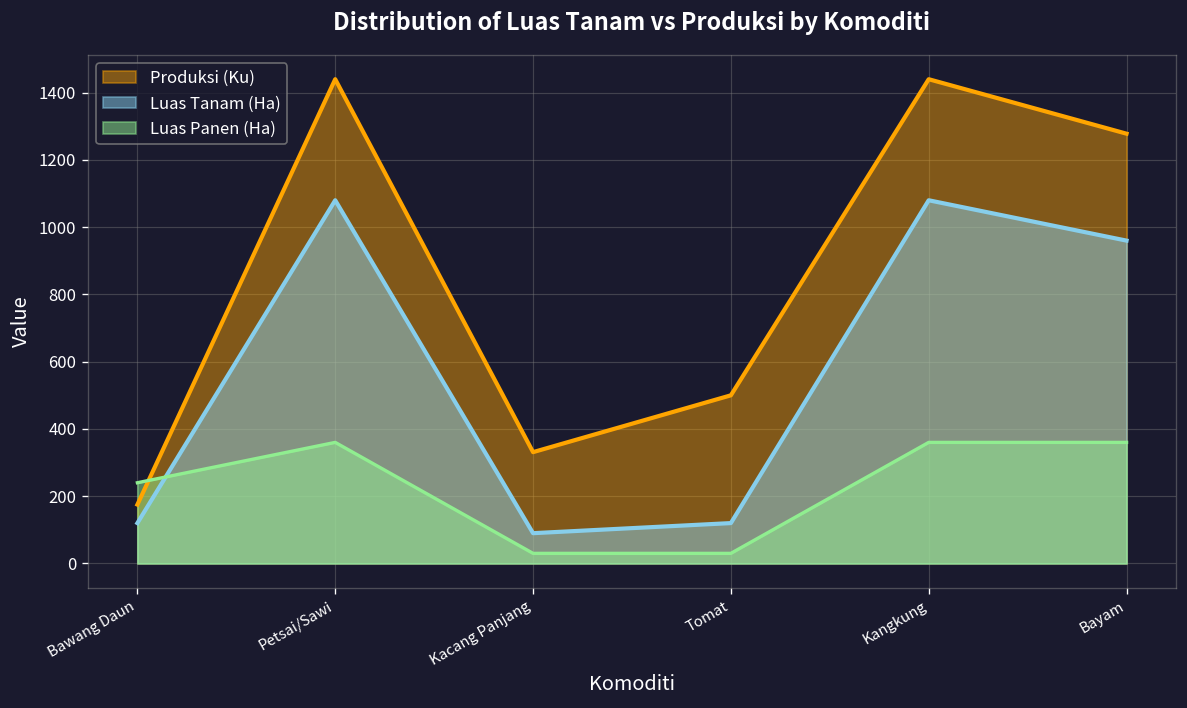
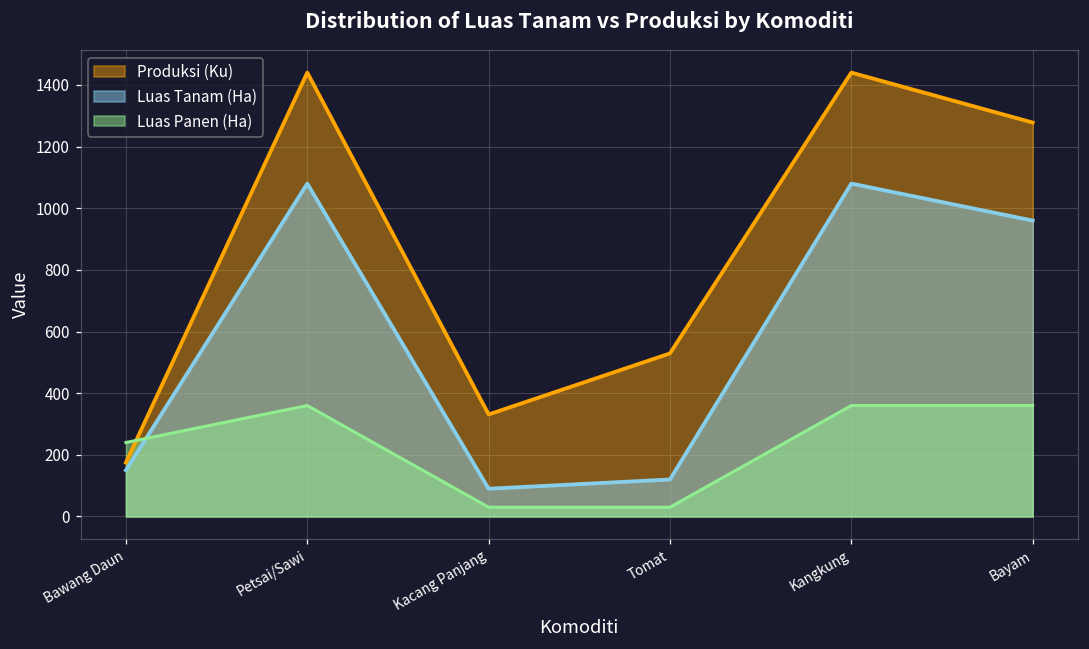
  {
    "Produksi (Ku)": {
      "Bawang Daun": 180,
      "Petsai/Sawi": 1440,
      "Kacang Panjang": 330,
-     "Tomat": 500,
+     "Tomat": 530,
      "Kangkung": 1440,
      "Bayam": 1280
    },
    "Luas Tanam (Ha)": {
-     "Bawang Daun": 120,
+     "Bawang Daun": 150,
      "Petsai/Sawi": 1080,
      "Kacang Panjang": 90,
      "Tomat": 120,
      "Kangkung": 1080,
      "Bayam": 960
    },
    "Luas Panen (Ha)": {
      "Bawang Daun": 240,
      "Petsai/Sawi": 360,
      "Kacang Panjang": 30,
      "Tomat": 30,
      "Kangkung": 360,
      "Bayam": 360
    }
  }
